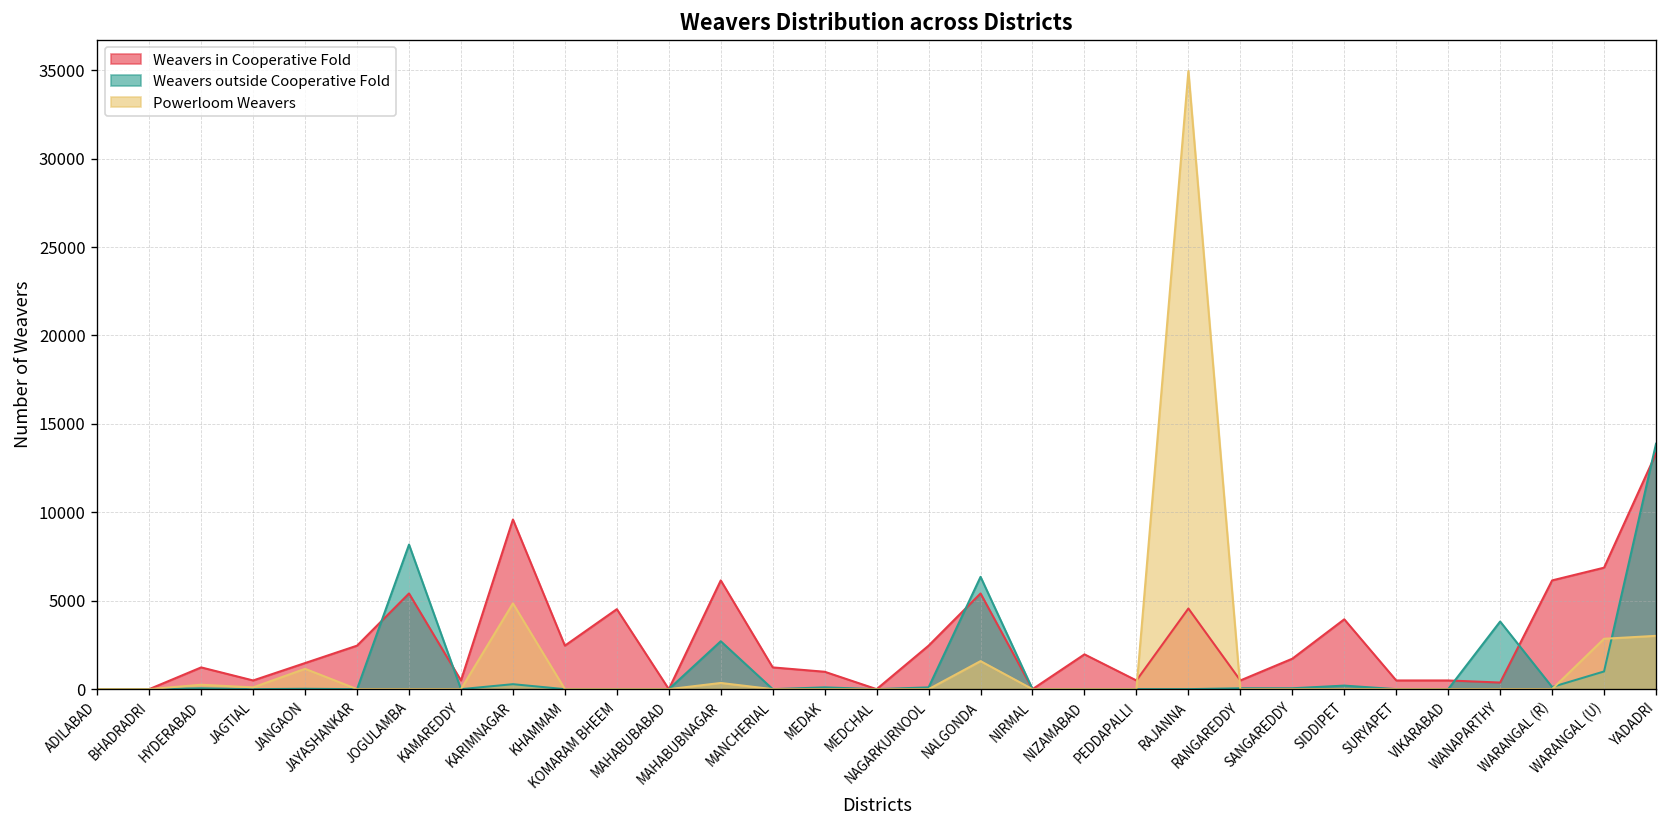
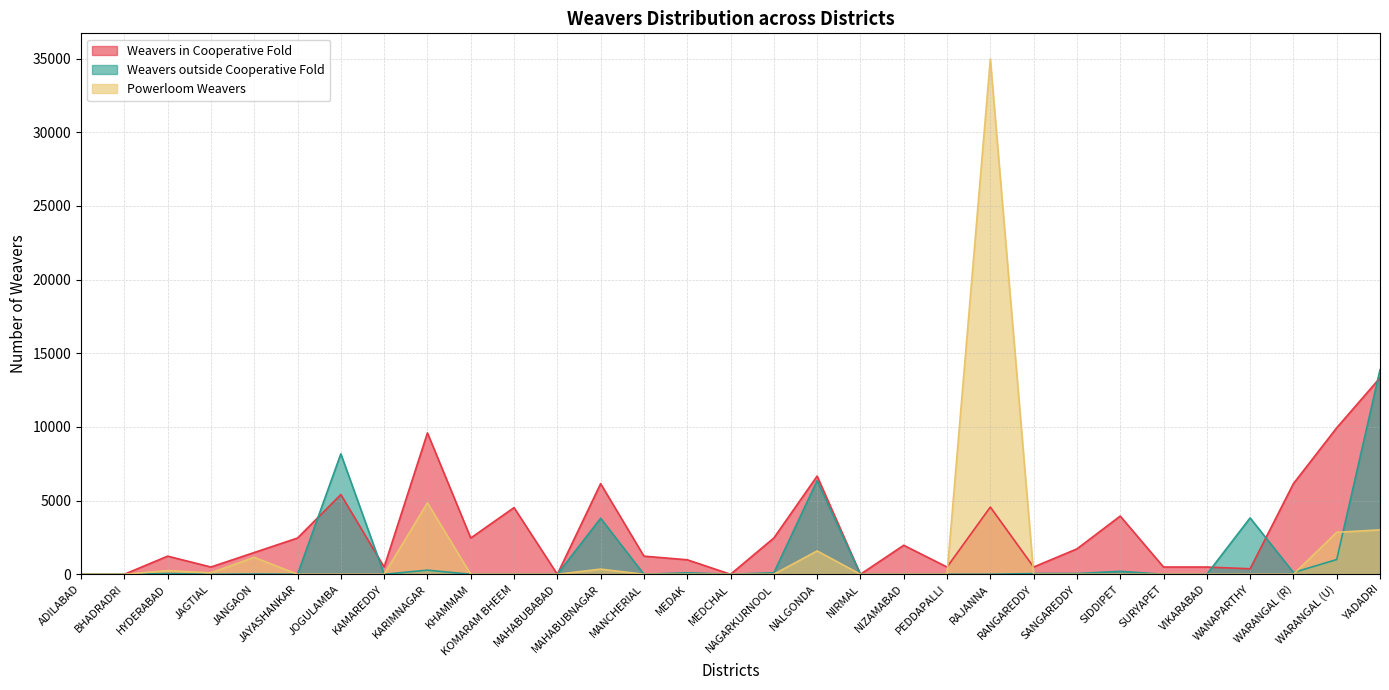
  {
    "Weavers in Cooperative Fold": {
      "HYDERABAD": 1200,
      "JAGTIAL": 500,
      "JANGAON": 1500,
      "JAYASHANKAR": 2500,
      "JOGULAMBA": 5400,
      "KAMAREDDY": 500,
      "KARIMNAGAR": 9600,
      "KHAMMAM": 2500,
      "KOMARAM BHEEM": 4500,
      "MAHABUBNAGAR": 6200,
      "MANCHERIAL": 1200,
      "MEDAK": 1000,
      "NAGARKURNOOL": 2500,
-     "NALGONDA": 5400,
+     "NALGONDA": 6700,
      "NIZAMABAD": 2000,
      "PEDDAPALLI": 500,
      "RAJANNA": 4600,
      "RANGAREDDY": 500,
      "SANGAREDDY": 1700,
      "SIDDIPET": 4000,
      "SURYAPET": 500,
      "VIKARABAD": 500,
      "WANAPARTHY": 400,
      "WARANGAL (R)": 6200,
-     "WARANGAL (U)": 6900,
+     "WARANGAL (U)": 9900,
      "YADADRI": 13300
    },
    "Weavers outside Cooperative Fold": {
      "HYDERABAD": 100,
      "JANGAON": 0,
      "JOGULAMBA": 8200,
      "KARIMNAGAR": 300,
-     "MAHABUBNAGAR": 2700,
+     "MAHABUBNAGAR": 3800,
      "NALGONDA": 6400,
      "RAJANNA": 0,
      "SIDDIPET": 200,
      "WANAPARTHY": 3800,
      "WARANGAL (U)": 1000,
      "YADADRI": 13900
    },
    "Powerloom Weavers": {
      "HYDERABAD": 300,
      "JANGAON": 1200,
      "JOGULAMBA": 0,
      "KARIMNAGAR": 4900,
      "MAHABUBNAGAR": 400,
      "NALGONDA": 1600,
      "RAJANNA": 35000,
      "SIDDIPET": 0,
      "WANAPARTHY": 0,
      "WARANGAL (U)": 2900,
      "YADADRI": 3000
    }
  }
